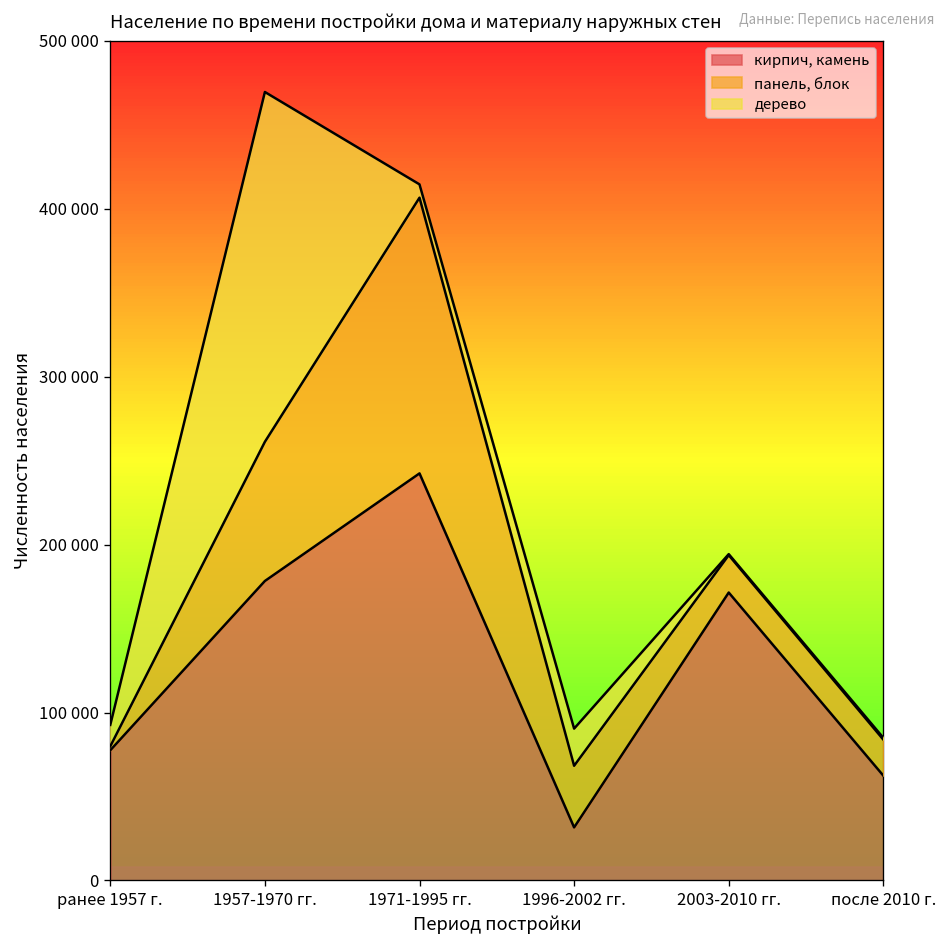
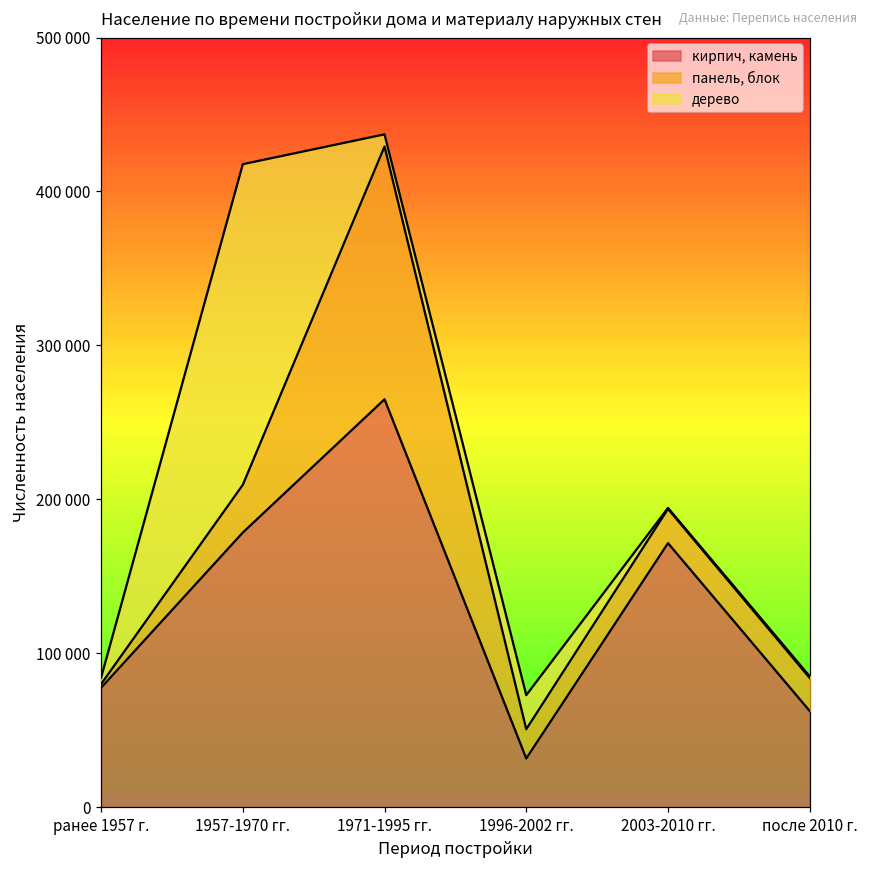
  {
    "кирпич, камень": {
      "ранее 1957 г.": 78000,
      "1957-1970 гг.": 178000,
-     "1971-1995 гг.": 242000,
+     "1971-1995 гг.": 265000,
      "1996-2002 гг.": 32000,
      "2003-2010 гг.": 171000,
      "после 2010 г.": 62000
    },
    "панель, блок": {
      "ранее 1957 г.": 2000,
-     "1957-1970 гг.": 83000,
+     "1957-1970 гг.": 31000,
      "1971-1995 гг.": 164000,
-     "1996-2002 гг.": 37000
+     "1996-2002 гг.": 19000
    },
    "дерево": {
-     "ранее 1957 г.": 13000,
+     "ранее 1957 г.": 4000,
      "1957-1970 гг.": 208000,
      "1971-1995 гг.": 8000,
      "1996-2002 гг.": 22000
    }
  }
